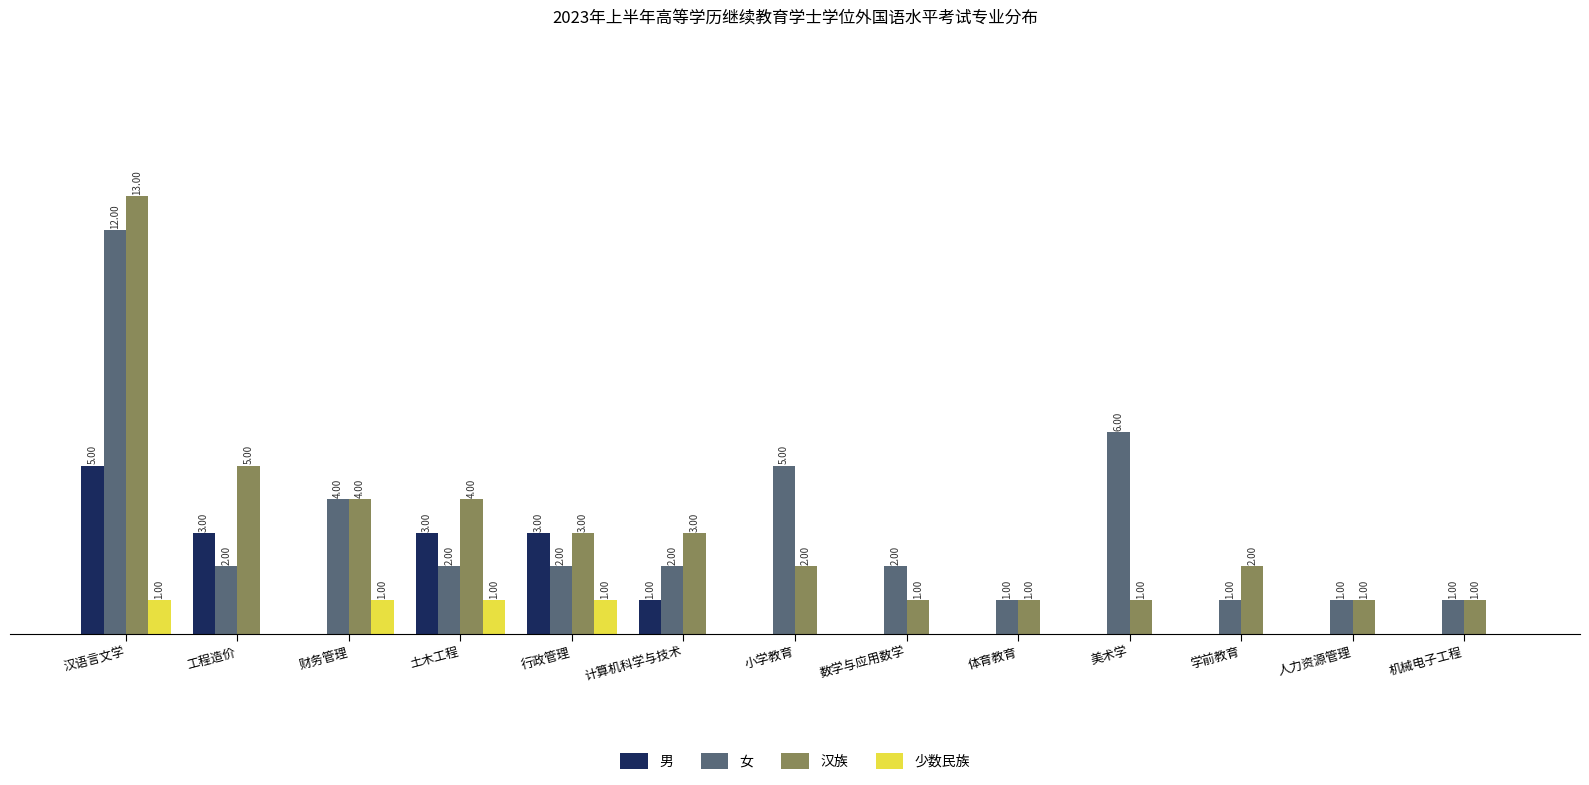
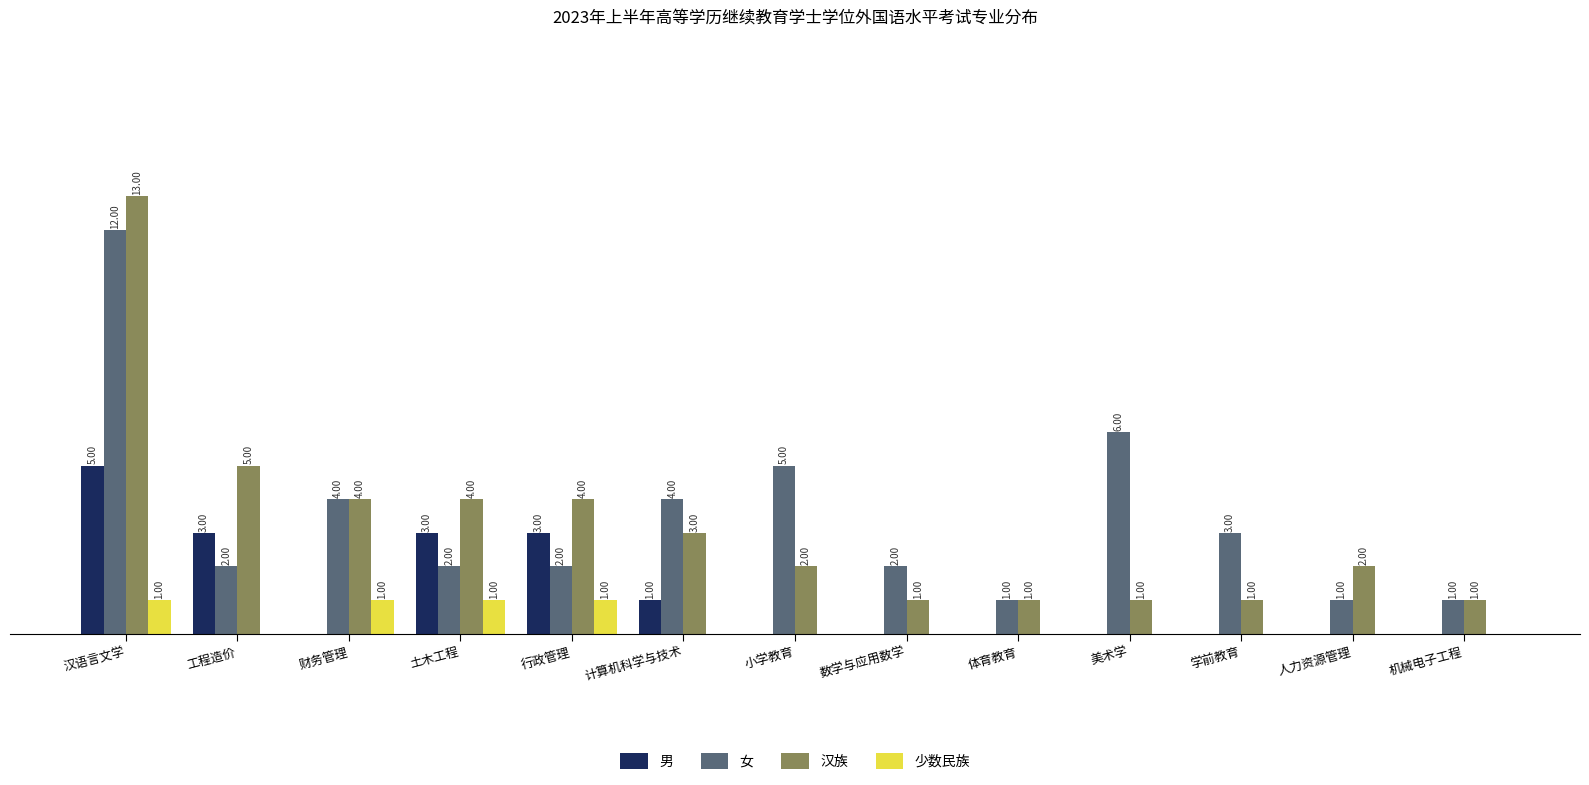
  {
    "男": {
      "汉语言文学": 5.00,
      "工程造价": 3.00,
      "土木工程": 3.00,
      "行政管理": 3.00,
      "计算机科学与技术": 1.00
    },
    "女": {
      "汉语言文学": 12.00,
      "工程造价": 2.00,
      "财务管理": 4.00,
      "土木工程": 2.00,
      "行政管理": 2.00,
-     "计算机科学与技术": 2.00,
+     "计算机科学与技术": 4.00,
      "小学教育": 5.00,
      "数学与应用数学": 2.00,
      "体育教育": 1.00,
      "美术学": 6.00,
-     "学前教育": 1.00,
+     "学前教育": 3.00,
      "人力资源管理": 1.00,
      "机械电子工程": 1.00
    },
    "汉族": {
      "汉语言文学": 13.00,
      "工程造价": 5.00,
      "财务管理": 4.00,
      "土木工程": 4.00,
-     "行政管理": 3.00,
+     "行政管理": 4.00,
      "计算机科学与技术": 3.00,
      "小学教育": 2.00,
      "数学与应用数学": 1.00,
      "体育教育": 1.00,
      "美术学": 1.00,
-     "学前教育": 2.00,
-     "人力资源管理": 1.00,
+     "学前教育": 1.00,
+     "人力资源管理": 2.00,
      "机械电子工程": 1.00
    },
    "少数民族": {
      "汉语言文学": 1.00,
      "财务管理": 1.00,
      "土木工程": 1.00,
      "行政管理": 1.00
    }
  }
